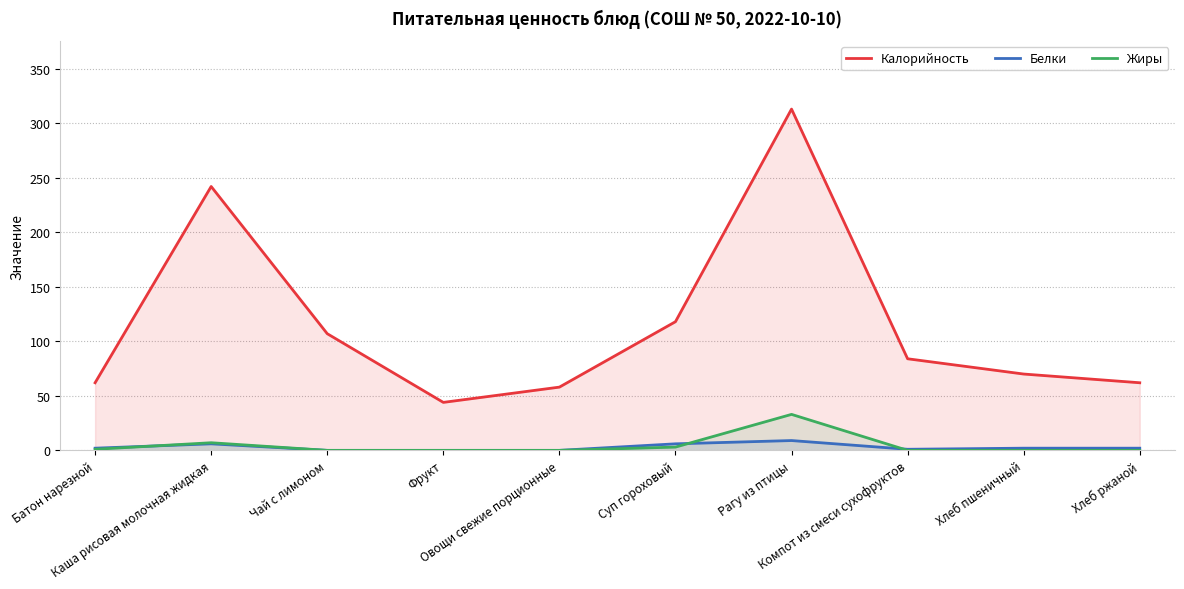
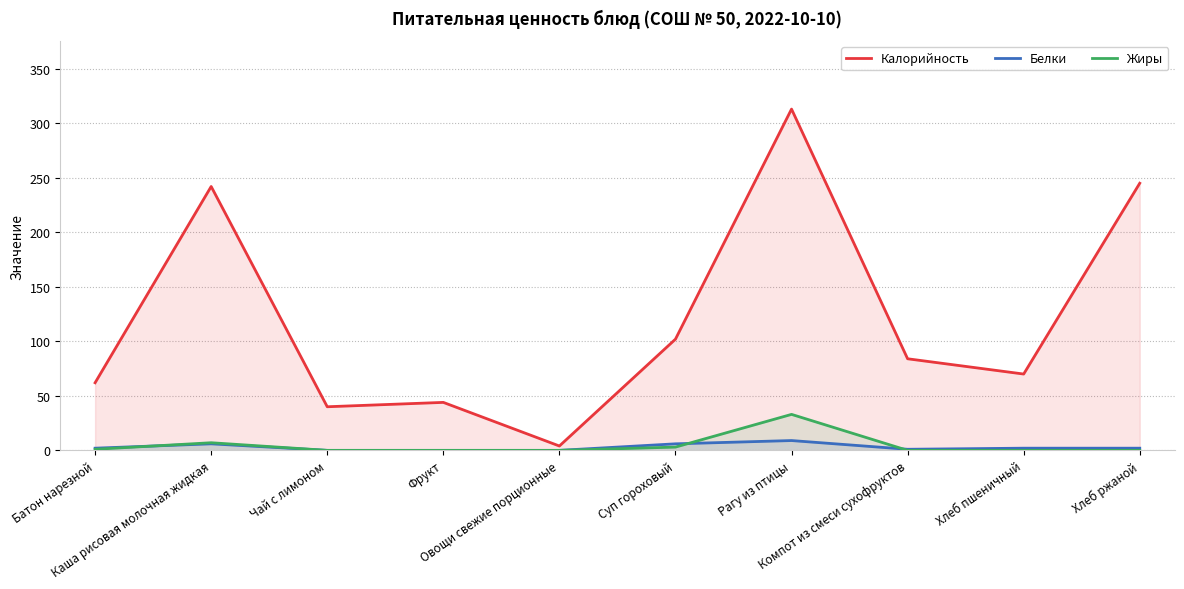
  {
    "Калорийность": {
      "Батон нарезной": 62,
      "Каша рисовая молочная жидкая": 242,
-     "Чай с лимоном": 107,
+     "Чай с лимоном": 40,
      "Фрукт": 44,
-     "Овощи свежие порционные": 58,
-     "Суп гороховый": 118,
+     "Овощи свежие порционные": 4,
+     "Суп гороховый": 102,
      "Рагу из птицы": 313,
      "Компот из смеси сухофруктов": 84,
      "Хлеб пшеничный": 70,
-     "Хлеб ржаной": 62
+     "Хлеб ржаной": 245
    },
    "Белки": {
      "Суп гороховый": 6,
      "Рагу из птицы": 9
    },
    "Жиры": {
      "Суп гороховый": 3,
      "Рагу из птицы": 33
    }
  }
